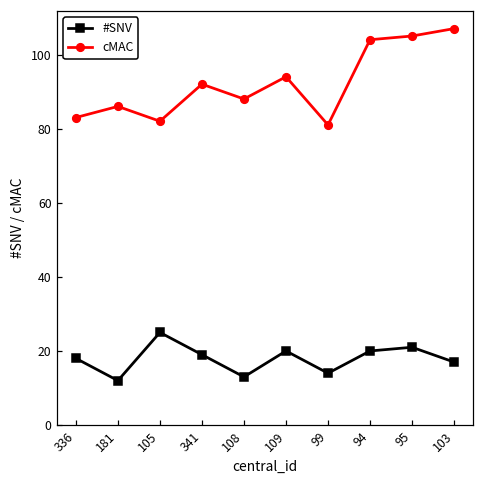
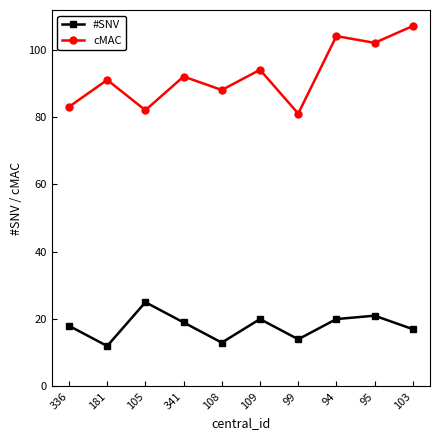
  {
    "#SNV": {
      "336": 18,
      "181": 12,
      "105": 25,
      "341": 19,
      "108": 13,
      "109": 20,
      "99": 14,
      "94": 20,
      "95": 21,
      "103": 17
    },
    "cMAC": {
      "336": 83,
-     "181": 86,
+     "181": 91,
      "105": 82,
      "341": 92,
      "108": 88,
      "109": 94,
      "99": 81,
      "94": 104,
-     "95": 105,
+     "95": 102,
      "103": 107
    }
  }
